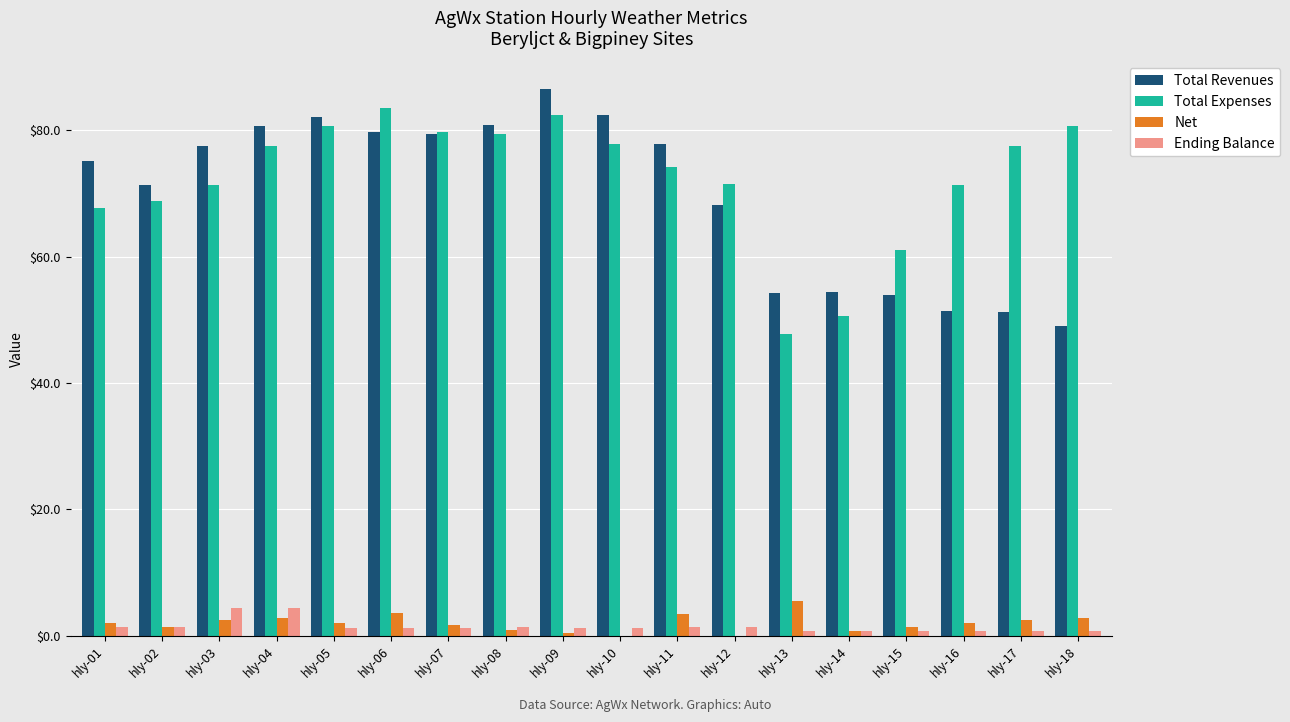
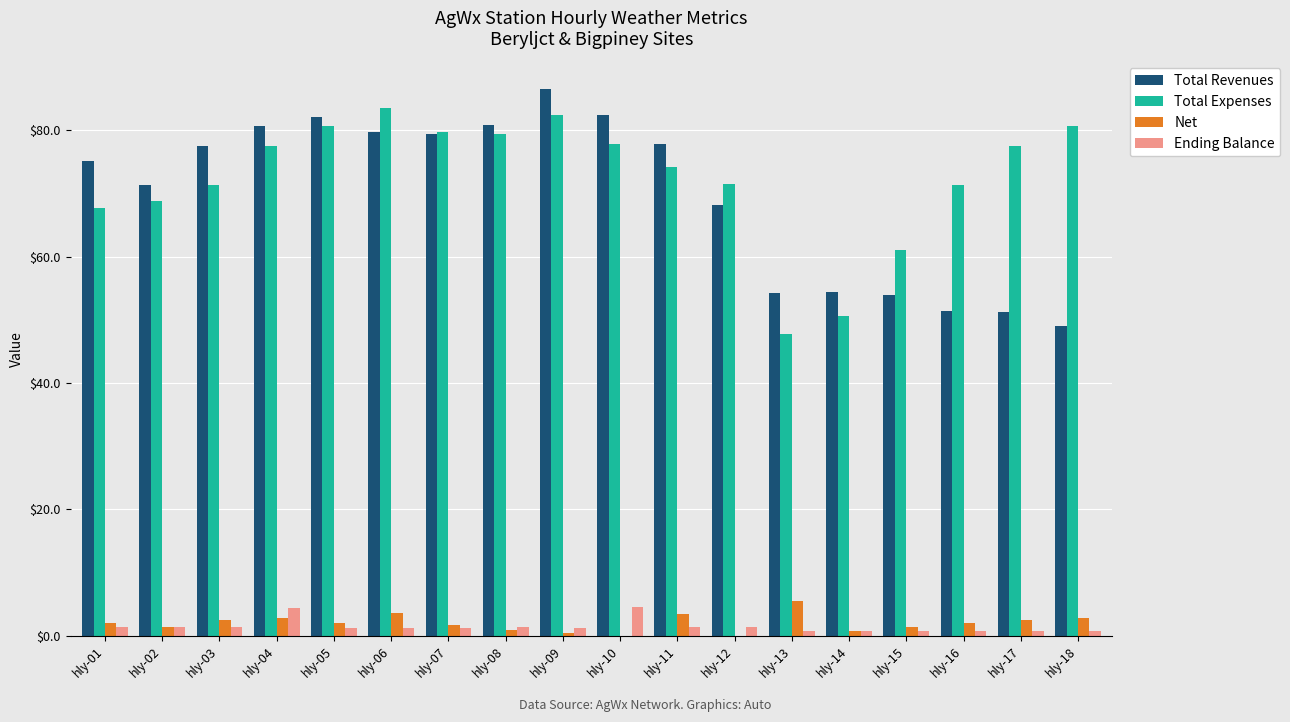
  {
    "Total Revenues": {
      "hly-01": "$75",
      "hly-02": "$71",
      "hly-03": "$78",
      "hly-04": "$81",
      "hly-05": "$82",
      "hly-06": "$80",
      "hly-07": "$80",
      "hly-08": "$81",
      "hly-09": "$87",
      "hly-10": "$82",
      "hly-11": "$78",
      "hly-12": "$68",
      "hly-13": "$54",
      "hly-14": "$55",
      "hly-15": "$54",
      "hly-16": "$51",
      "hly-17": "$51",
      "hly-18": "$49"
    },
    "Total Expenses": {
      "hly-01": "$68",
      "hly-02": "$69",
      "hly-03": "$71",
      "hly-04": "$78",
      "hly-05": "$81",
      "hly-06": "$84",
      "hly-07": "$80",
      "hly-08": "$80",
      "hly-09": "$82",
      "hly-10": "$78",
      "hly-11": "$74",
      "hly-12": "$72",
      "hly-13": "$48",
      "hly-14": "$51",
      "hly-15": "$61",
      "hly-16": "$71",
      "hly-17": "$78",
      "hly-18": "$81"
    },
    "Net": {
      "hly-01": "$2",
      "hly-02": "$1",
      "hly-03": "$3",
      "hly-04": "$3",
      "hly-05": "$2",
      "hly-06": "$4",
      "hly-07": "$2",
      "hly-08": "$1",
      "hly-09": "$0",
      "hly-11": "$3",
      "hly-13": "$5",
      "hly-14": "$1",
      "hly-15": "$1",
      "hly-16": "$2",
      "hly-17": "$3",
      "hly-18": "$3"
    },
    "Ending Balance": {
      "hly-01": "$1",
      "hly-02": "$1",
-     "hly-03": "$4",
+     "hly-03": "$1",
      "hly-04": "$4",
      "hly-05": "$1",
      "hly-06": "$1",
      "hly-07": "$1",
      "hly-08": "$1",
      "hly-09": "$1",
-     "hly-10": "$1",
+     "hly-10": "$4",
      "hly-11": "$1",
      "hly-12": "$1",
      "hly-13": "$1",
      "hly-14": "$1",
      "hly-15": "$1",
      "hly-16": "$1",
      "hly-17": "$1",
      "hly-18": "$1"
    }
  }
